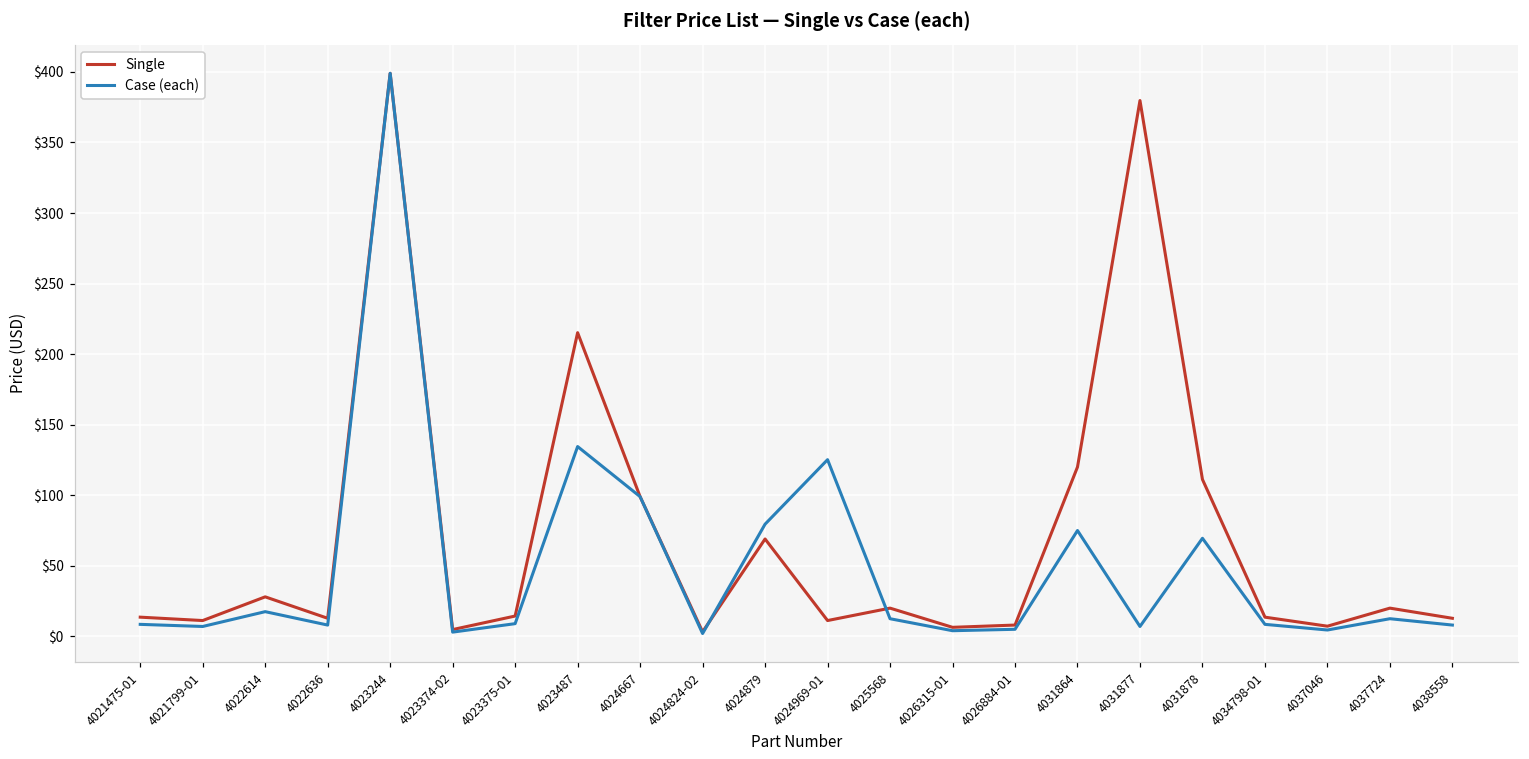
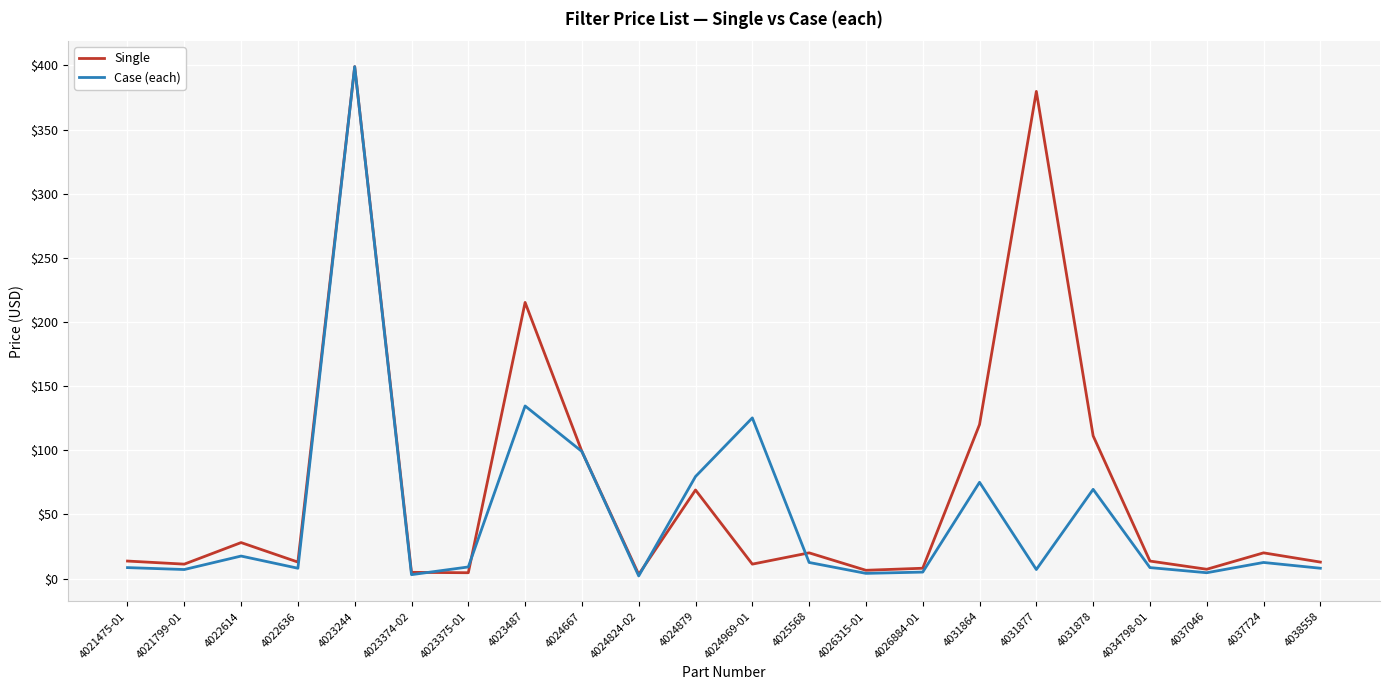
  {
    "Single": {
      "4021475-01": "$14",
      "4021799-01": "$11",
      "4022614": "$28",
      "4022636": "$13",
-     "4023375-01": "$14",
+     "4023375-01": "$5",
      "4023487": "$215",
      "4024879": "$69",
      "4024969-01": "$11",
      "4025568": "$20",
      "4026315-01": "$6",
      "4026884-01": "$8",
      "4031864": "$120",
      "4031877": "$380",
      "4031878": "$111",
      "4034798-01": "$14",
      "4037046": "$7",
      "4037724": "$20",
      "4038558": "$13"
    },
    "Case (each)": {
      "4021475-01": "$9",
      "4021799-01": "$7",
      "4022614": "$18",
      "4022636": "$8",
      "4023375-01": "$9",
      "4023487": "$135",
      "4024879": "$80",
      "4024969-01": "$125",
      "4025568": "$13",
      "4026315-01": "$4",
      "4026884-01": "$5",
      "4031864": "$75",
      "4031877": "$7",
      "4031878": "$70",
      "4034798-01": "$9",
      "4037046": "$5",
      "4037724": "$13",
      "4038558": "$8"
    }
  }
